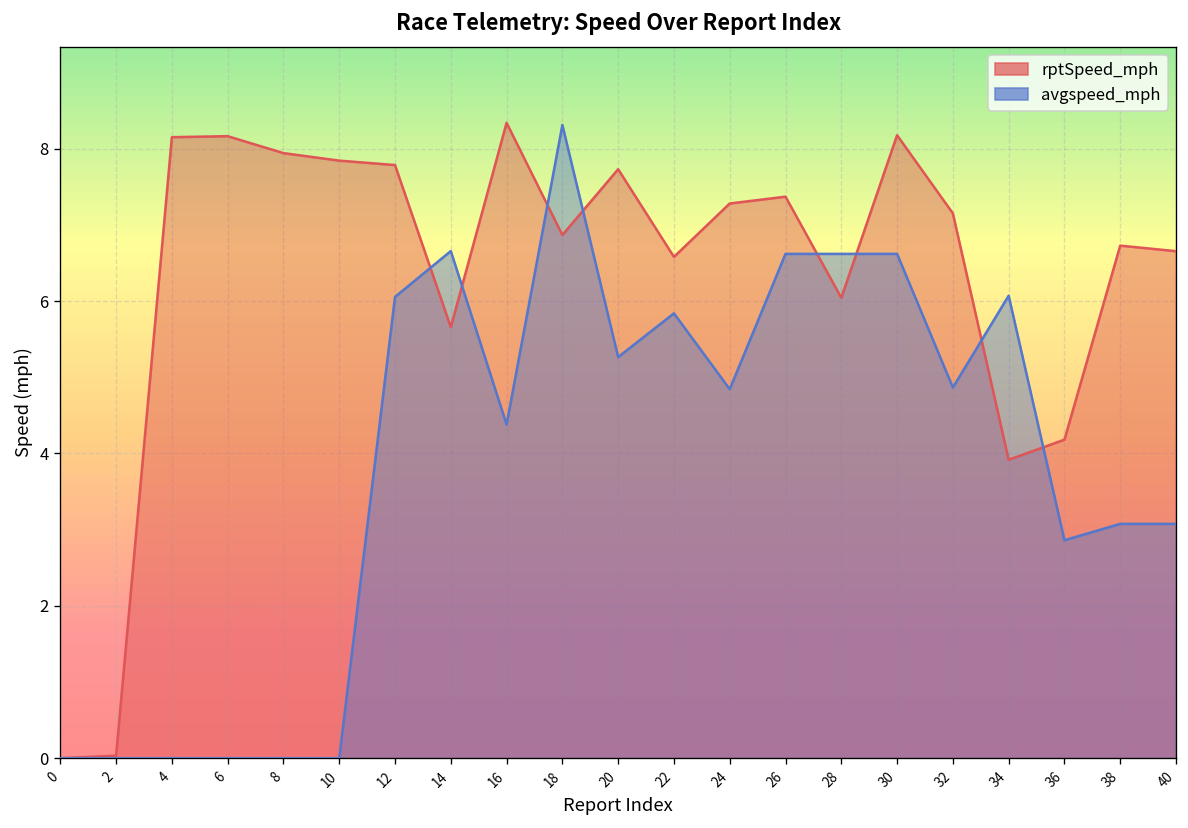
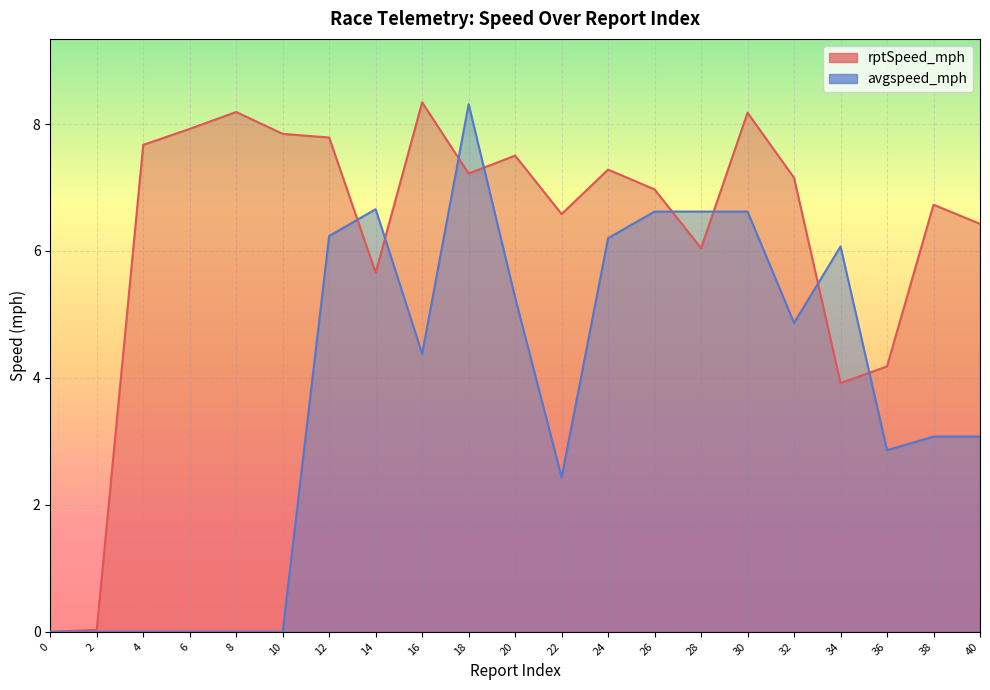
  {
    "rptSpeed_mph": {
-     "4": 8.2,
-     "6": 8.2,
-     "8": 7.9,
+     "4": 7.7,
+     "6": 7.9,
+     "8": 8.2,
      "10": 7.8,
      "12": 7.8,
      "14": 5.7,
      "16": 8.3,
-     "18": 6.9,
-     "20": 7.7,
+     "18": 7.2,
+     "20": 7.5,
      "22": 6.6,
      "24": 7.3,
-     "26": 7.4,
+     "26": 7.0,
      "28": 6.0,
      "30": 8.2,
      "32": 7.2,
      "34": 3.9,
      "36": 4.2,
      "38": 6.7,
-     "40": 6.7
+     "40": 6.4
    },
    "avgspeed_mph": {
      "4": 0.0,
      "6": 0.0,
      "8": 0.0,
      "10": 0.0,
-     "12": 6.1,
+     "12": 6.2,
      "14": 6.7,
      "16": 4.4,
      "18": 8.3,
      "20": 5.3,
-     "22": 5.8,
-     "24": 4.8,
+     "22": 2.4,
+     "24": 6.2,
      "26": 6.6,
      "28": 6.6,
      "30": 6.6,
      "32": 4.9,
      "34": 6.1,
      "36": 2.9,
      "38": 3.1,
      "40": 3.1
    }
  }
